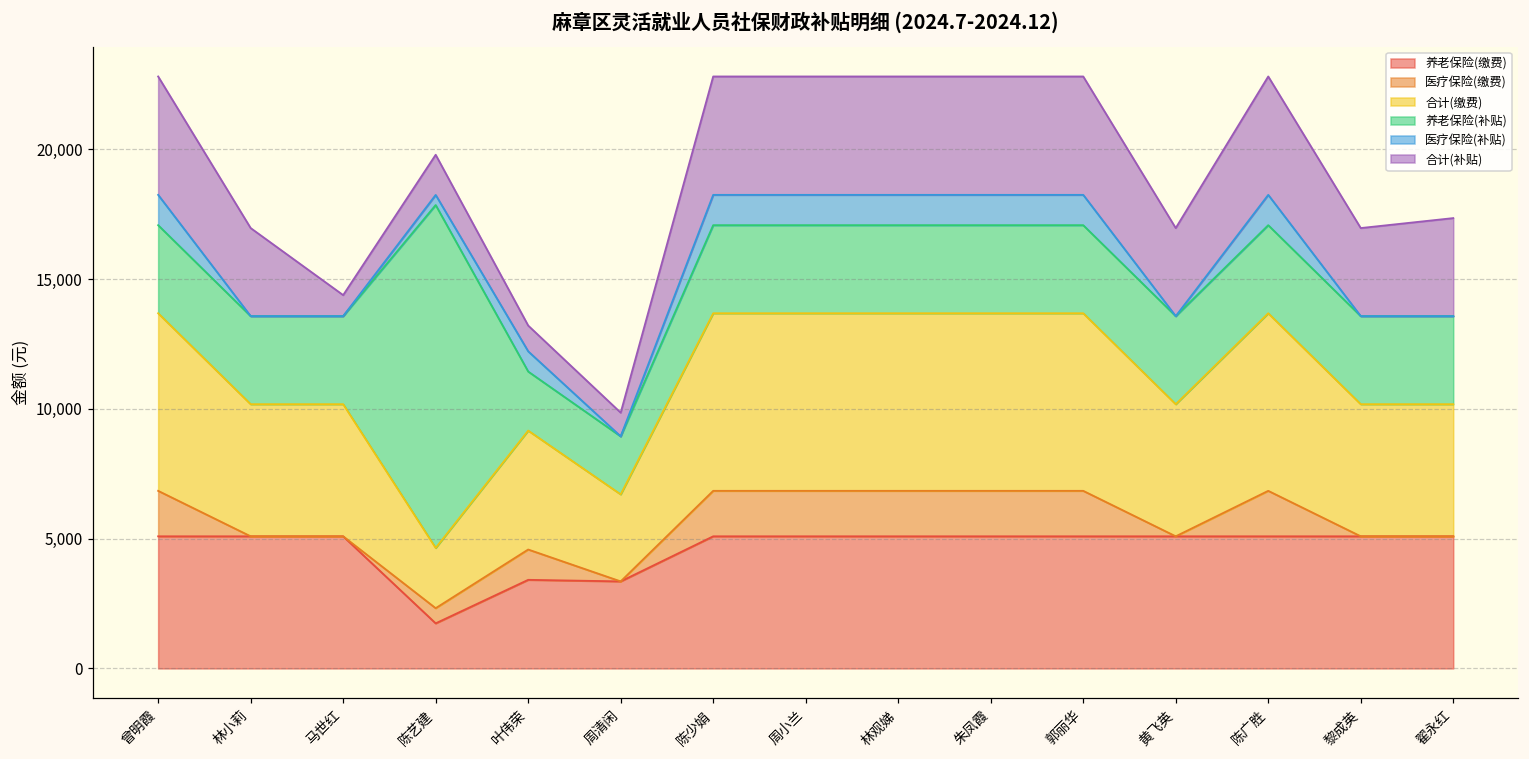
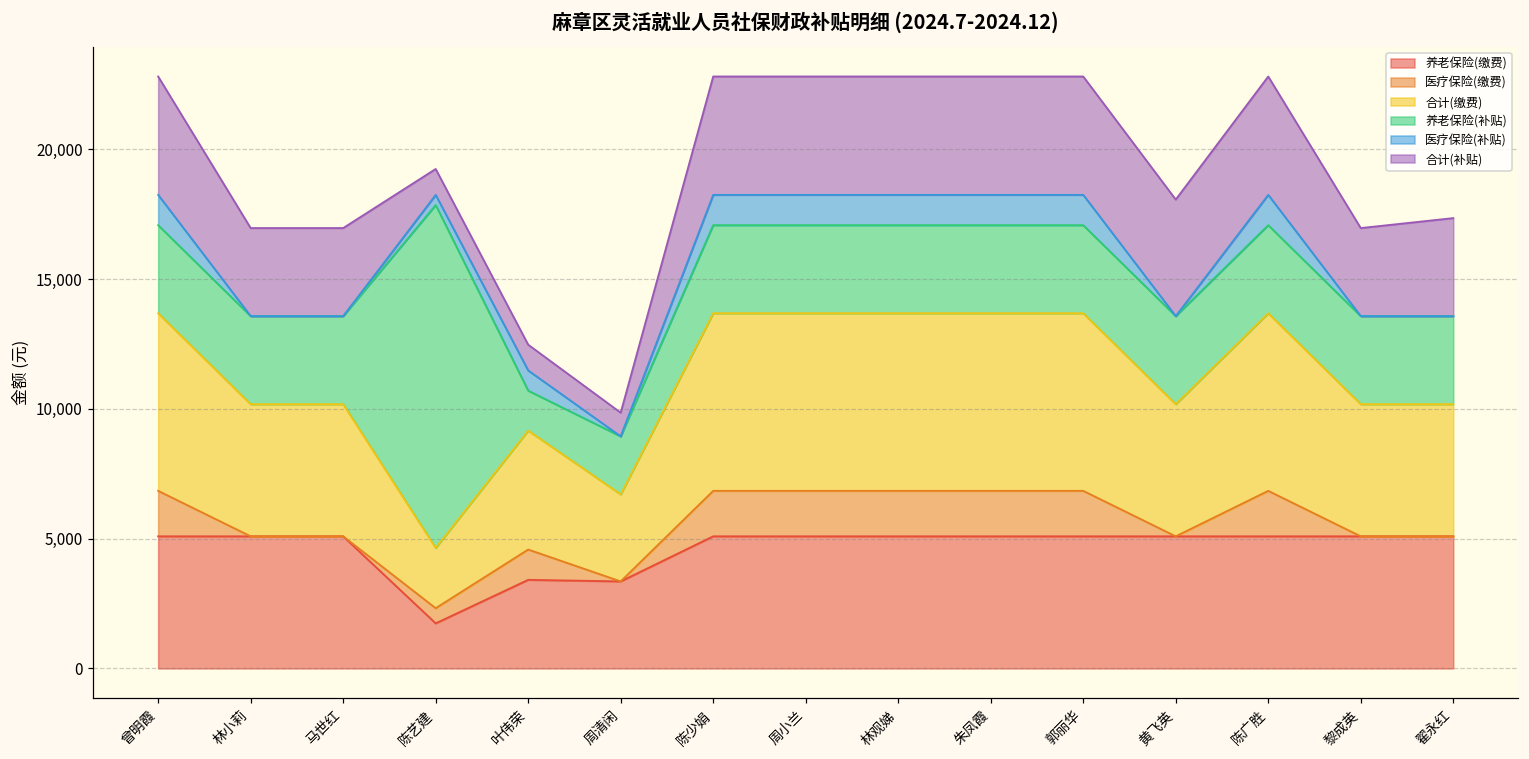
  {
    "合计(缴费)": {
      "曾明霞": "6,800",
      "林小莉": "5,100",
      "马世红": "5,100",
      "陈艺建": "2,300",
      "叶伟荣": "4,600",
      "周清闲": "3,400",
      "陈少娟": "6,800",
      "周小兰": "6,800",
      "林观娣": "6,800",
      "朱凤霞": "6,800",
      "郭丽华": "6,800",
      "黄飞英": "5,100",
      "陈广胜": "6,800",
      "黎成英": "5,100",
      "翟永红": "5,100"
    },
    "养老保险(补贴)": {
      "曾明霞": "3,400",
      "陈艺建": "13,200",
-     "叶伟荣": "2,300",
+     "叶伟荣": "1,500",
      "陈少娟": "3,400",
      "周小兰": "3,400",
      "林观娣": "3,400",
      "朱凤霞": "3,400",
      "郭丽华": "3,400",
      "陈广胜": "3,400"
    },
    "医疗保险(补贴)": {
      "曾明霞": "1,200",
      "陈艺建": "400",
      "叶伟荣": "800",
      "陈少娟": "1,200",
      "周小兰": "1,200",
      "林观娣": "1,200",
      "朱凤霞": "1,200",
      "郭丽华": "1,200",
      "陈广胜": "1,200"
    },
    "合计(补贴)": {
      "曾明霞": "4,600",
      "林小莉": "3,400",
-     "马世红": "800",
-     "陈艺建": "1,500",
+     "马世红": "3,400",
+     "陈艺建": "1,000",
      "叶伟荣": "1,000",
      "周清闲": "900",
      "陈少娟": "4,600",
      "周小兰": "4,600",
      "林观娣": "4,600",
      "朱凤霞": "4,600",
      "郭丽华": "4,600",
-     "黄飞英": "3,400",
+     "黄飞英": "4,500",
      "陈广胜": "4,600",
      "黎成英": "3,400",
      "翟永红": "3,800"
    }
  }
